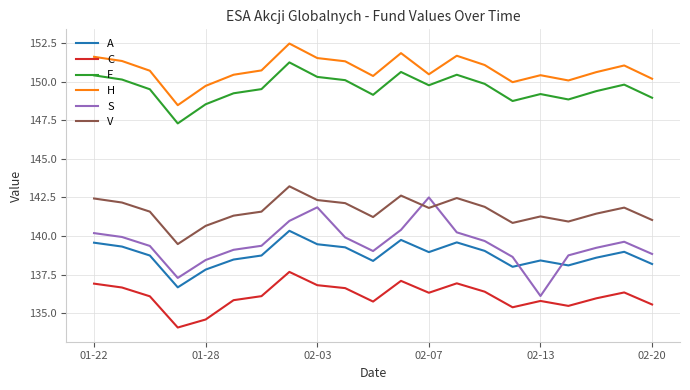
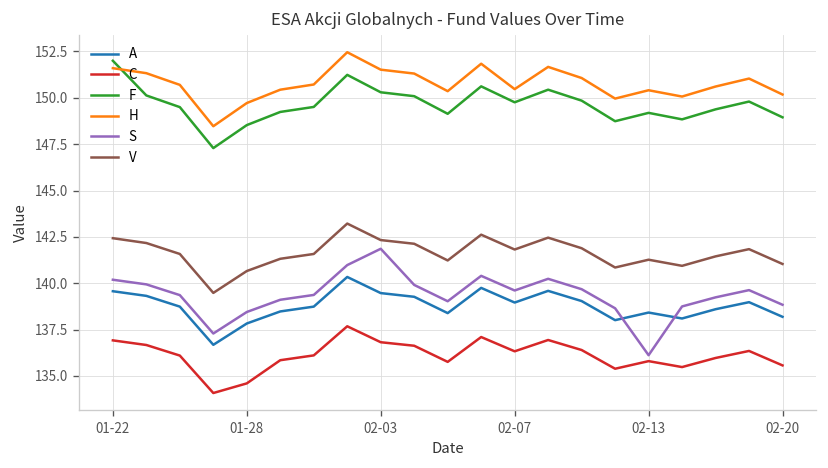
  {
    "A": {
      "01-22": 139.6,
      "01-28": 137.8,
      "02-03": 139.5,
      "02-07": 139.0,
      "02-13": 138.4,
      "02-20": 138.2
    },
    "C": {
      "01-22": 136.9,
      "01-28": 134.6,
      "02-03": 136.8,
      "02-07": 136.3,
      "02-13": 135.8,
      "02-20": 135.6
    },
    "F": {
-     "01-22": 150.4,
+     "01-22": 152.0,
      "01-28": 148.5,
      "02-03": 150.3,
      "02-07": 149.8,
      "02-13": 149.2,
      "02-20": 149.0
    },
    "H": {
      "01-22": 151.6,
      "01-28": 149.7,
      "02-03": 151.5,
      "02-07": 150.5,
      "02-13": 150.4,
      "02-20": 150.2
    },
    "S": {
      "01-22": 140.2,
      "01-28": 138.5,
      "02-03": 141.9,
-     "02-07": 142.5,
+     "02-07": 139.6,
      "02-13": 136.1,
      "02-20": 138.8
    },
    "V": {
      "01-22": 142.4,
      "01-28": 140.7,
      "02-03": 142.3,
      "02-07": 141.8,
      "02-13": 141.3,
      "02-20": 141.0
    }
  }
